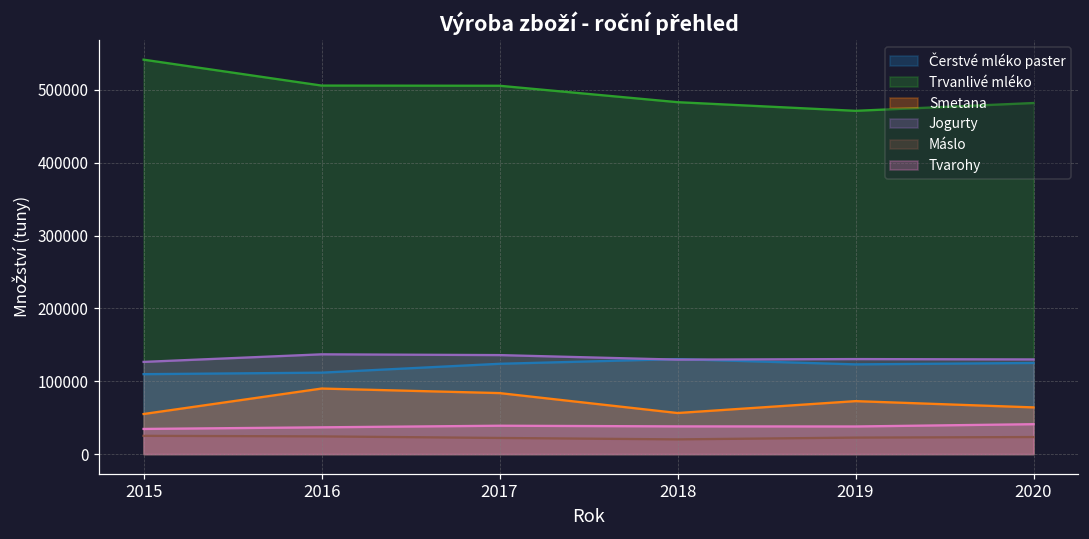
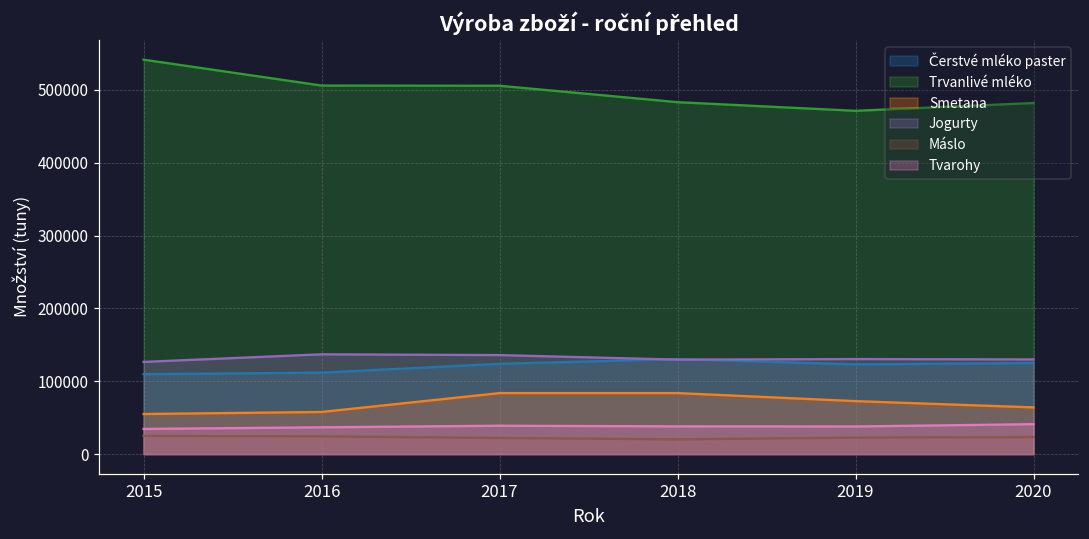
  {
    "Smetana": {
      "2015": 60000,
-     "2016": 90000,
+     "2016": 60000,
      "2017": 80000,
-     "2018": 60000,
+     "2018": 80000,
      "2019": 70000,
      "2020": 60000
    }
  }
